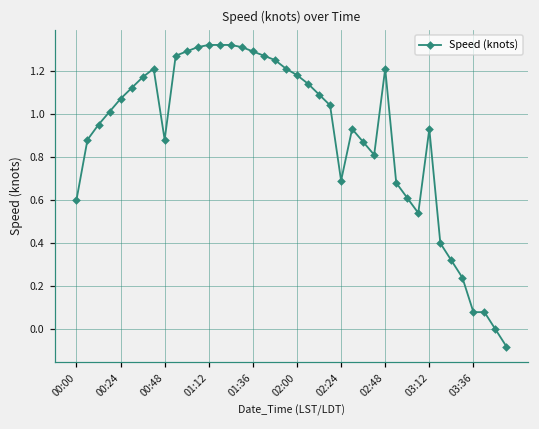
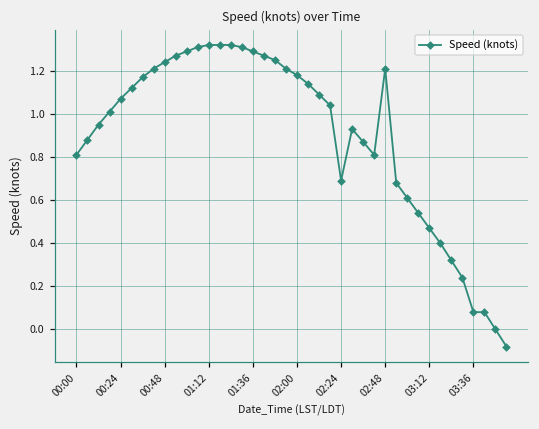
  {
-   "00:00": 0.60,
+   "00:00": 0.81,
    "00:24": 1.07,
-   "00:48": 0.88,
+   "00:48": 1.24,
    "01:12": 1.32,
    "01:36": 1.29,
    "02:00": 1.18,
    "02:24": 0.69,
    "02:48": 1.21,
-   "03:12": 0.93,
+   "03:12": 0.47,
    "03:36": 0.08
  }
